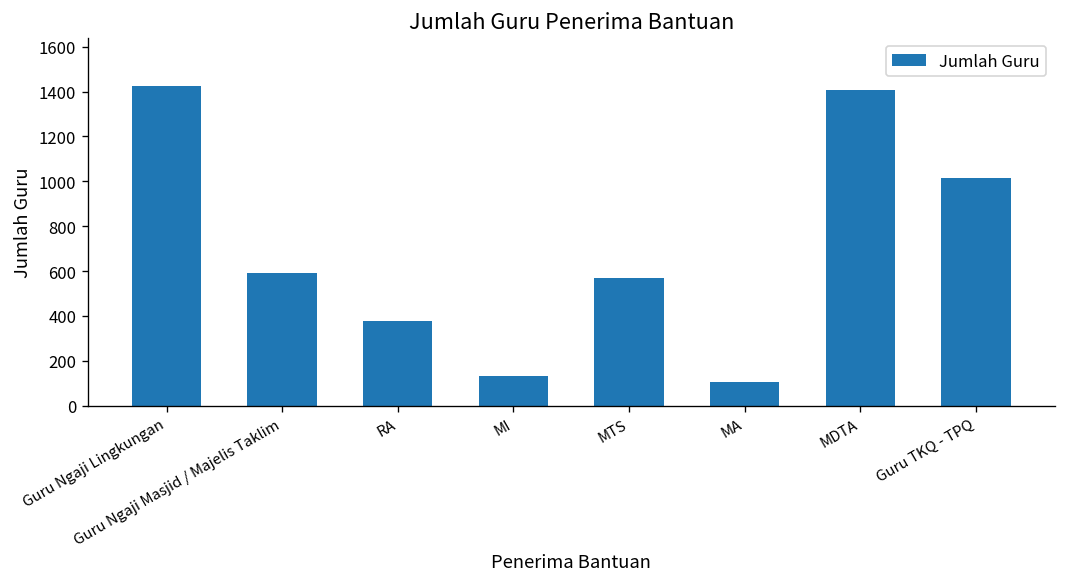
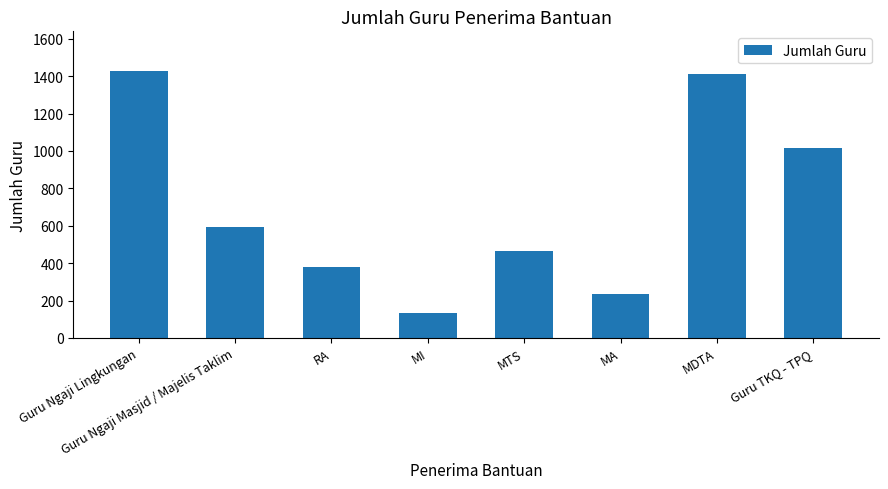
  {
    "Guru Ngaji Lingkungan": 1430,
    "Guru Ngaji Masjid / Majelis Taklim": 590,
    "RA": 380,
    "MI": 130,
-   "MTS": 570,
-   "MA": 110,
+   "MTS": 470,
+   "MA": 240,
    "MDTA": 1410,
    "Guru TKQ - TPQ": 1020
  }
